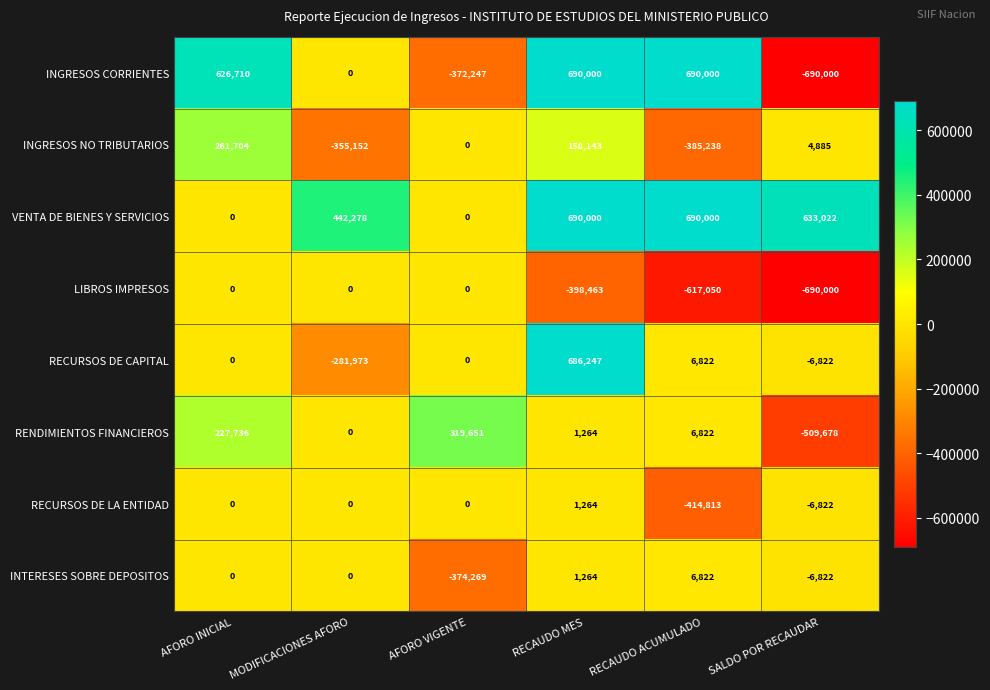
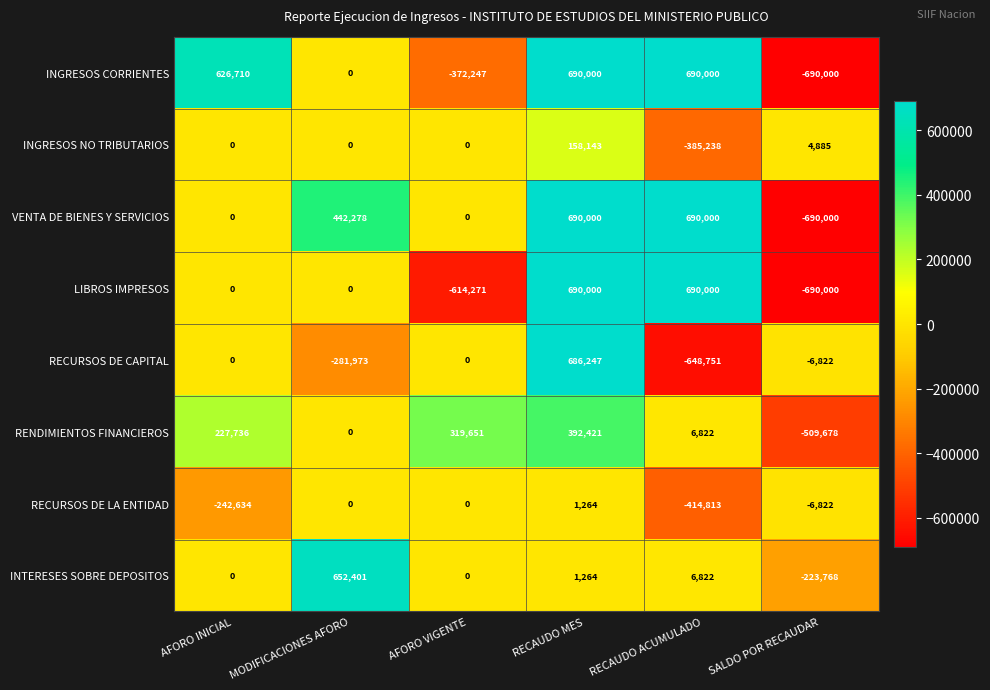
  {
    "INGRESOS CORRIENTES": {
      "AFORO INICIAL": "626,710",
      "MODIFICACIONES AFORO": "0",
      "AFORO VIGENTE": "-372,247",
      "RECAUDO MES": "690,000",
      "RECAUDO ACUMULADO": "690,000",
      "SALDO POR RECAUDAR": "-690,000"
    },
    "INGRESOS NO TRIBUTARIOS": {
-     "AFORO INICIAL": "261,704",
-     "MODIFICACIONES AFORO": "-355,152",
+     "AFORO INICIAL": "0",
+     "MODIFICACIONES AFORO": "0",
      "AFORO VIGENTE": "0",
      "RECAUDO MES": "158,143",
      "RECAUDO ACUMULADO": "-385,238",
      "SALDO POR RECAUDAR": "4,885"
    },
    "VENTA DE BIENES Y SERVICIOS": {
      "AFORO INICIAL": "0",
      "MODIFICACIONES AFORO": "442,278",
      "AFORO VIGENTE": "0",
      "RECAUDO MES": "690,000",
      "RECAUDO ACUMULADO": "690,000",
-     "SALDO POR RECAUDAR": "633,022"
+     "SALDO POR RECAUDAR": "-690,000"
    },
    "LIBROS IMPRESOS": {
      "AFORO INICIAL": "0",
      "MODIFICACIONES AFORO": "0",
-     "AFORO VIGENTE": "0",
-     "RECAUDO MES": "-398,463",
-     "RECAUDO ACUMULADO": "-617,050",
+     "AFORO VIGENTE": "-614,271",
+     "RECAUDO MES": "690,000",
+     "RECAUDO ACUMULADO": "690,000",
      "SALDO POR RECAUDAR": "-690,000"
    },
    "RECURSOS DE CAPITAL": {
      "AFORO INICIAL": "0",
      "MODIFICACIONES AFORO": "-281,973",
      "AFORO VIGENTE": "0",
      "RECAUDO MES": "686,247",
-     "RECAUDO ACUMULADO": "6,822",
+     "RECAUDO ACUMULADO": "-648,751",
      "SALDO POR RECAUDAR": "-6,822"
    },
    "RENDIMIENTOS FINANCIEROS": {
      "AFORO INICIAL": "227,736",
      "MODIFICACIONES AFORO": "0",
      "AFORO VIGENTE": "319,651",
-     "RECAUDO MES": "1,264",
+     "RECAUDO MES": "392,421",
      "RECAUDO ACUMULADO": "6,822",
      "SALDO POR RECAUDAR": "-509,678"
    },
    "RECURSOS DE LA ENTIDAD": {
-     "AFORO INICIAL": "0",
+     "AFORO INICIAL": "-242,634",
      "MODIFICACIONES AFORO": "0",
      "AFORO VIGENTE": "0",
      "RECAUDO MES": "1,264",
      "RECAUDO ACUMULADO": "-414,813",
      "SALDO POR RECAUDAR": "-6,822"
    },
    "INTERESES SOBRE DEPOSITOS": {
      "AFORO INICIAL": "0",
-     "MODIFICACIONES AFORO": "0",
-     "AFORO VIGENTE": "-374,269",
+     "MODIFICACIONES AFORO": "652,401",
+     "AFORO VIGENTE": "0",
      "RECAUDO MES": "1,264",
      "RECAUDO ACUMULADO": "6,822",
-     "SALDO POR RECAUDAR": "-6,822"
+     "SALDO POR RECAUDAR": "-223,768"
    }
  }
